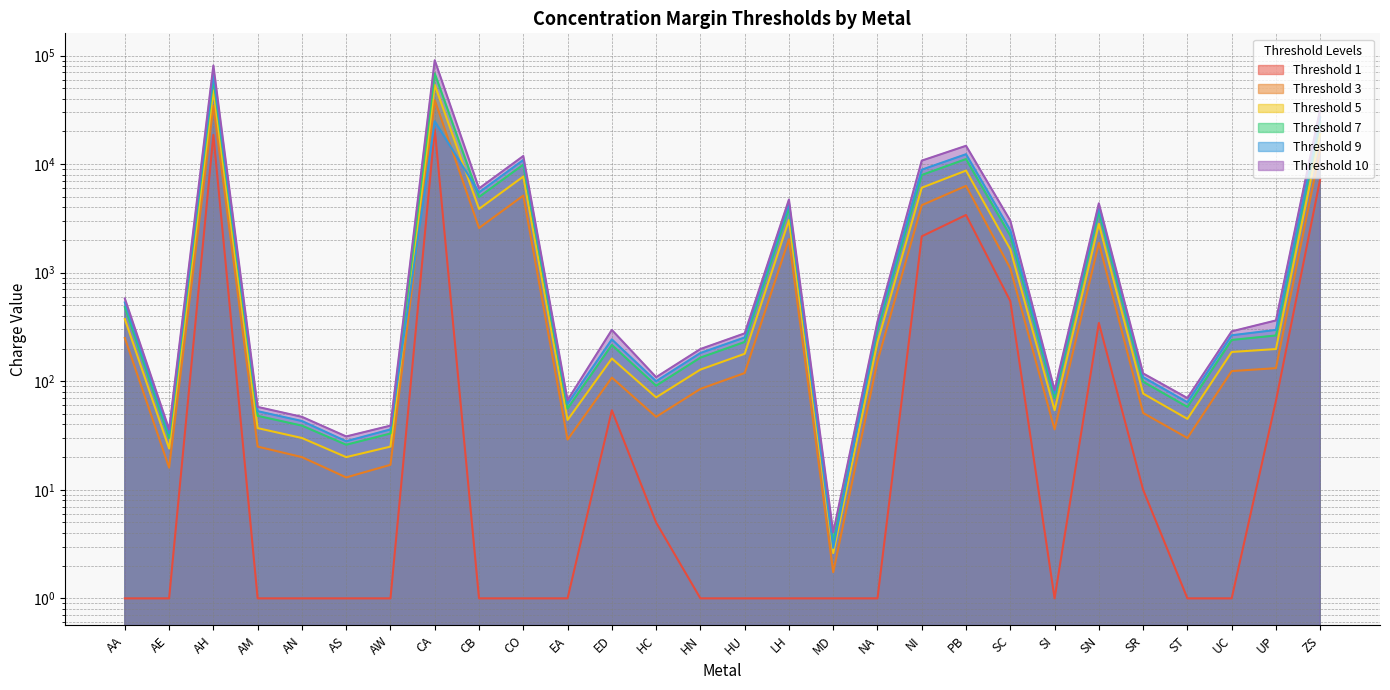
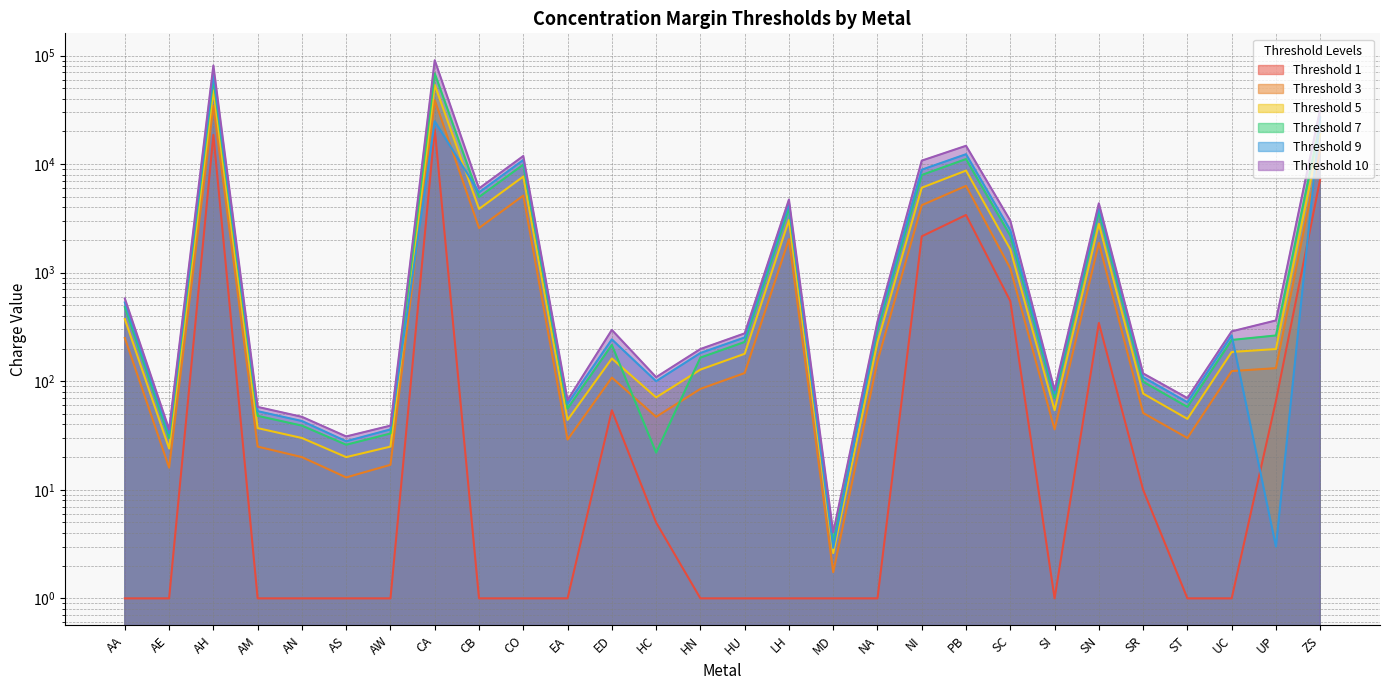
  {
    "Threshold 7": {
      "AA": 500,
      "AE": 30,
      "AH": 60000,
      "AM": 50,
      "AN": 39,
      "AS": 26,
      "AW": 33,
      "CA": 70000,
      "CB": 5000,
      "CO": 10000,
      "EA": 60,
      "ED": 220,
-     "HC": 90,
+     "HC": 22,
      "HN": 170,
      "HU": 230,
      "LH": 3900,
      "MD": 3.4,
      "NA": 300,
      "NI": 8000,
      "PB": 11000,
      "SC": 2200,
      "SI": 70,
      "SN": 3600,
      "SR": 100,
      "ST": 60,
      "UC": 240,
      "UP": 260
    },
    "Threshold 9": {
      "AA": 500,
      "AE": 33,
      "AH": 70000,
      "AM": 50,
      "AN": 43,
      "AS": 28,
      "AW": 36,
      "CA": 25000,
      "CB": 5000,
      "CO": 11000,
      "EA": 60,
      "ED": 240,
      "HC": 100,
      "HN": 180,
      "HU": 250,
      "LH": 4300,
      "MD": 3,
      "NA": 330,
      "NI": 9000,
      "PB": 12000,
      "SC": 2500,
      "SI": 80,
      "SN": 4000,
      "SR": 110,
      "ST": 60,
      "UC": 270,
-     "UP": 300
+     "UP": 3
    },
    "Threshold 10": {
      "AA": 600,
      "AE": 36,
      "AH": 80000,
      "AM": 60,
      "AN": 47,
      "AS": 31,
      "AW": 39,
      "CA": 90000,
      "CB": 6000,
      "CO": 12000,
      "EA": 70,
      "ED": 300,
      "HC": 110,
      "HN": 200,
      "HU": 280,
      "LH": 5000,
      "MD": 4,
      "NA": 350,
      "NI": 11000,
      "PB": 15000,
      "SC": 3000,
      "SI": 80,
      "SN": 4400,
      "SR": 120,
      "ST": 70,
      "UC": 290,
      "UP": 360
    }
  }
